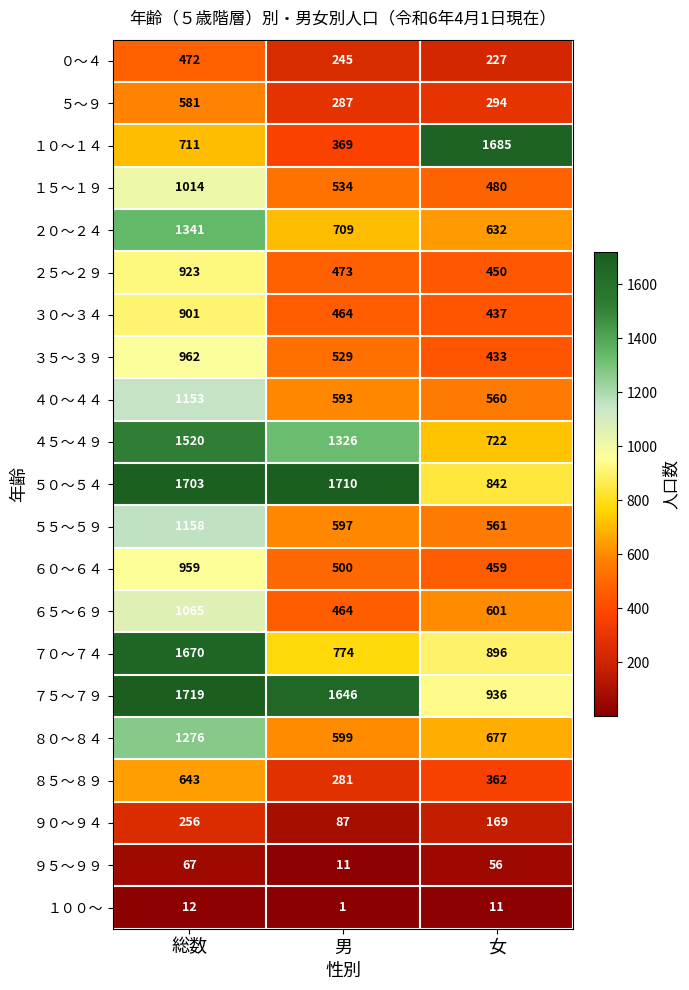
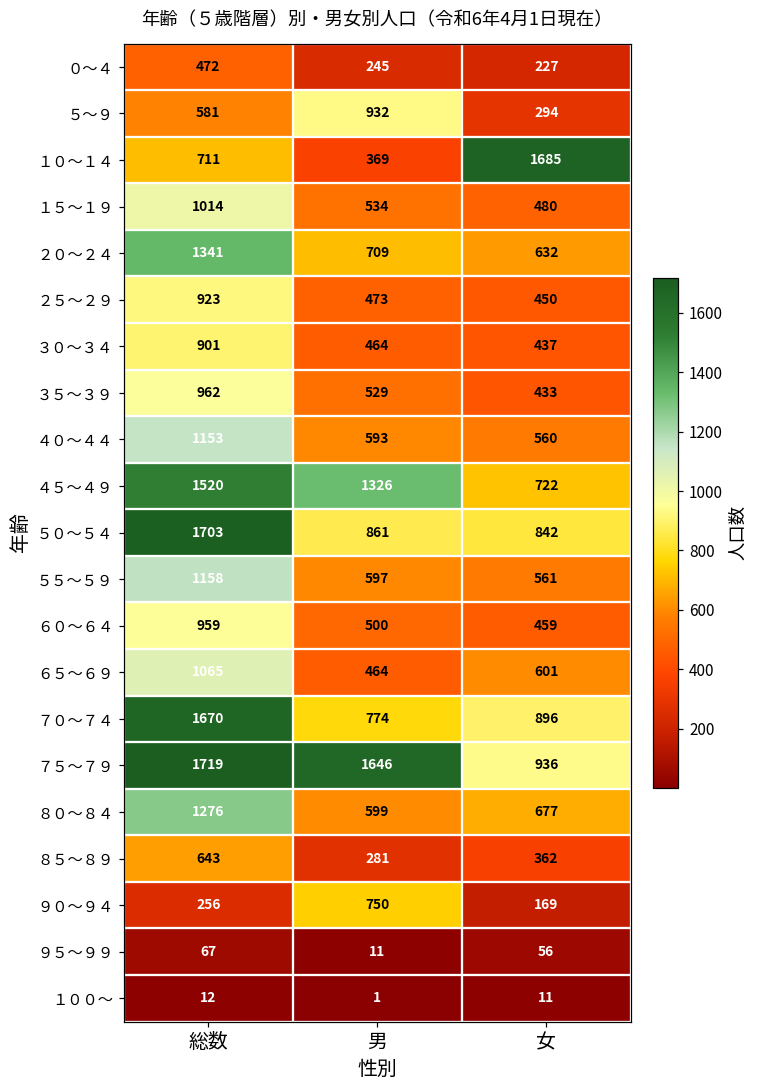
  {
    "０～４": {
      "総数": 472,
      "男": 245,
      "女": 227
    },
    "５～９": {
      "総数": 581,
-     "男": 287,
+     "男": 932,
      "女": 294
    },
    "１０～１４": {
      "総数": 711,
      "男": 369,
      "女": 1685
    },
    "１５～１９": {
      "総数": 1014,
      "男": 534,
      "女": 480
    },
    "２０～２４": {
      "総数": 1341,
      "男": 709,
      "女": 632
    },
    "２５～２９": {
      "総数": 923,
      "男": 473,
      "女": 450
    },
    "３０～３４": {
      "総数": 901,
      "男": 464,
      "女": 437
    },
    "３５～３９": {
      "総数": 962,
      "男": 529,
      "女": 433
    },
    "４０～４４": {
      "総数": 1153,
      "男": 593,
      "女": 560
    },
    "４５～４９": {
      "総数": 1520,
      "男": 1326,
      "女": 722
    },
    "５０～５４": {
      "総数": 1703,
-     "男": 1710,
+     "男": 861,
      "女": 842
    },
    "５５～５９": {
      "総数": 1158,
      "男": 597,
      "女": 561
    },
    "６０～６４": {
      "総数": 959,
      "男": 500,
      "女": 459
    },
    "６５～６９": {
      "総数": 1065,
      "男": 464,
      "女": 601
    },
    "７０～７４": {
      "総数": 1670,
      "男": 774,
      "女": 896
    },
    "７５～７９": {
      "総数": 1719,
      "男": 1646,
      "女": 936
    },
    "８０～８４": {
      "総数": 1276,
      "男": 599,
      "女": 677
    },
    "８５～８９": {
      "総数": 643,
      "男": 281,
      "女": 362
    },
    "９０～９４": {
      "総数": 256,
-     "男": 87,
+     "男": 750,
      "女": 169
    },
    "９５～９９": {
      "総数": 67,
      "男": 11,
      "女": 56
    },
    "１００～": {
      "総数": 12,
      "男": 1,
      "女": 11
    }
  }
